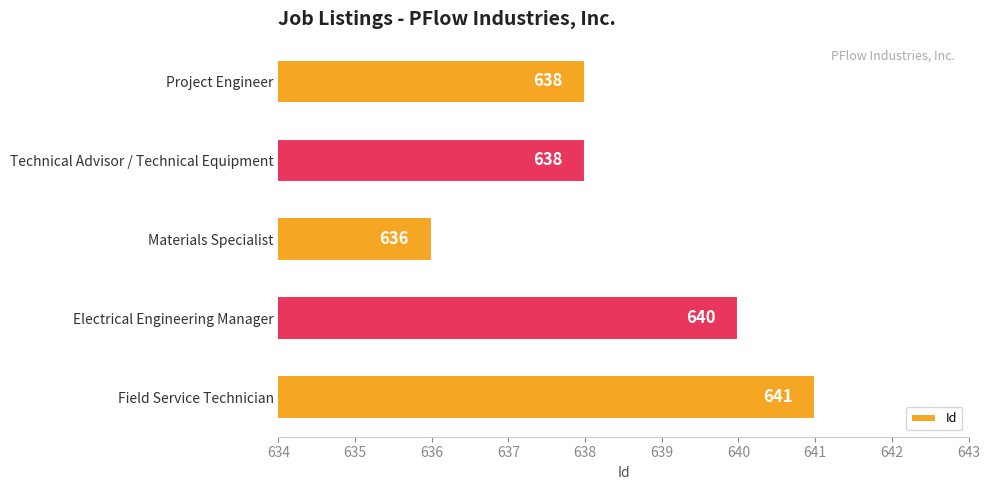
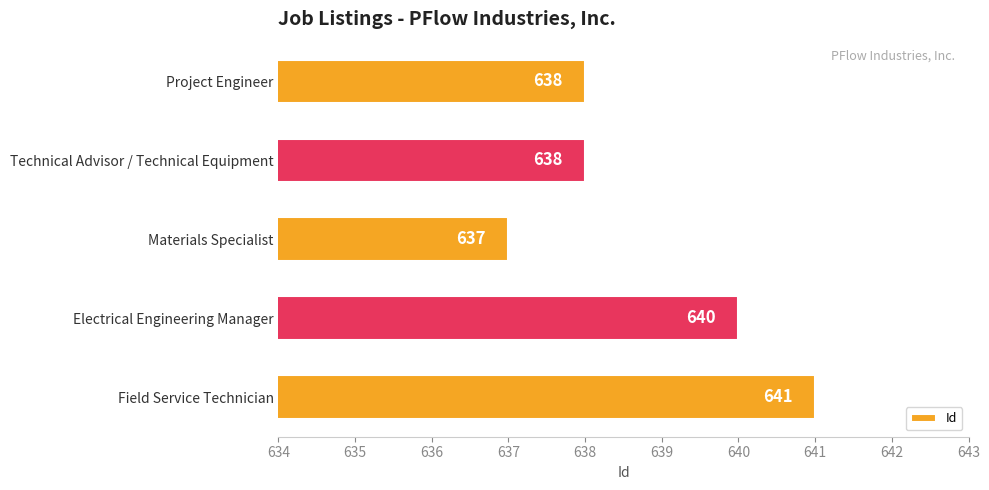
  {
    "Project Engineer": 638,
    "Technical Advisor / Technical Equipment": 638,
-   "Materials Specialist": 636,
+   "Materials Specialist": 637,
    "Electrical Engineering Manager": 640,
    "Field Service Technician": 641
  }
